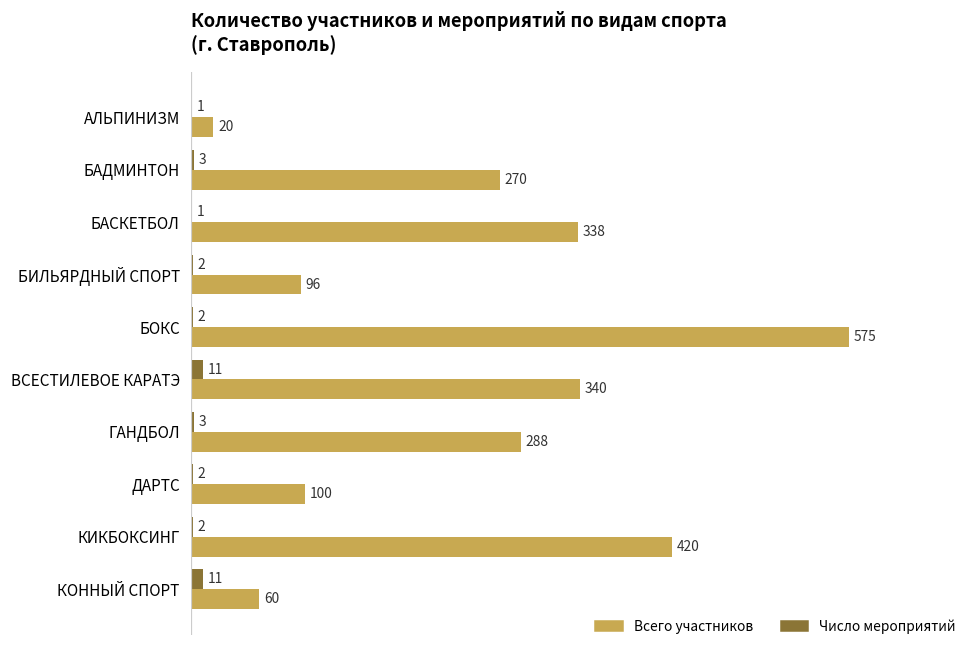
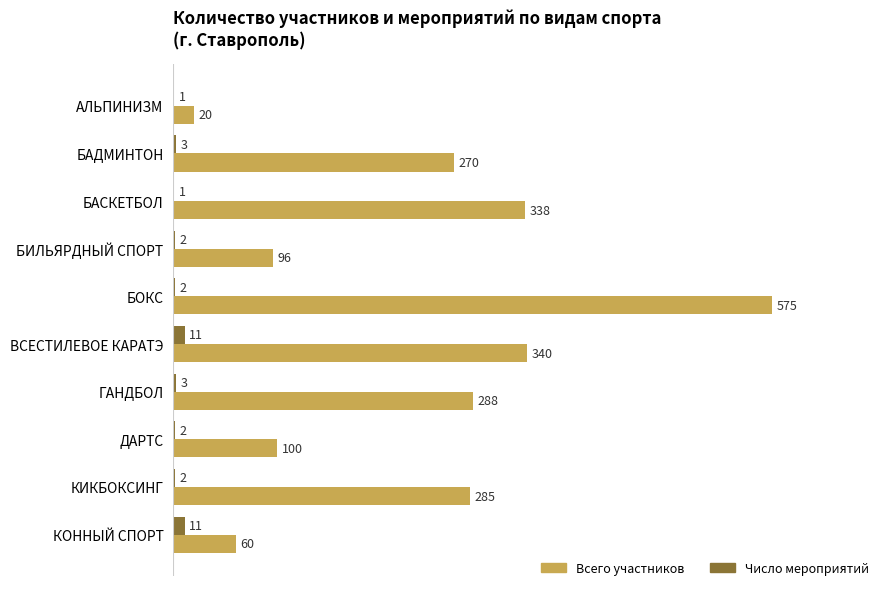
  {
    "Всего участников": {
      "АЛЬПИНИЗМ": 20,
      "БАДМИНТОН": 270,
      "БАСКЕТБОЛ": 338,
      "БИЛЬЯРДНЫЙ СПОРТ": 96,
      "БОКС": 575,
      "ВСЕСТИЛЕВОЕ КАРАТЭ": 340,
      "ГАНДБОЛ": 288,
      "ДАРТС": 100,
-     "КИКБОКСИНГ": 420,
+     "КИКБОКСИНГ": 285,
      "КОННЫЙ СПОРТ": 60
    },
    "Число мероприятий": {
      "АЛЬПИНИЗМ": 1,
      "БАДМИНТОН": 3,
      "БАСКЕТБОЛ": 1,
      "БИЛЬЯРДНЫЙ СПОРТ": 2,
      "БОКС": 2,
      "ВСЕСТИЛЕВОЕ КАРАТЭ": 11,
      "ГАНДБОЛ": 3,
      "ДАРТС": 2,
      "КИКБОКСИНГ": 2,
      "КОННЫЙ СПОРТ": 11
    }
  }
